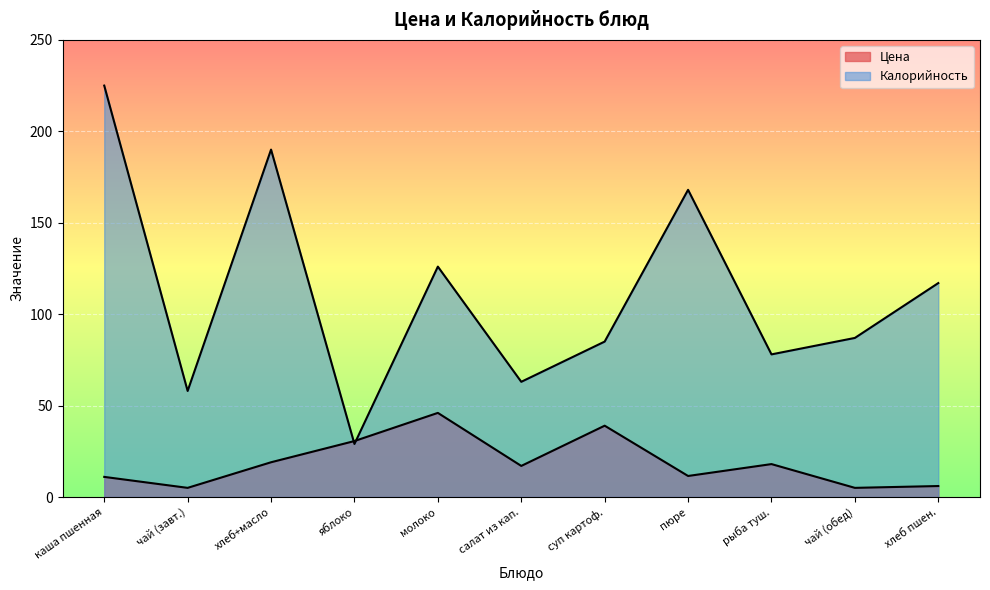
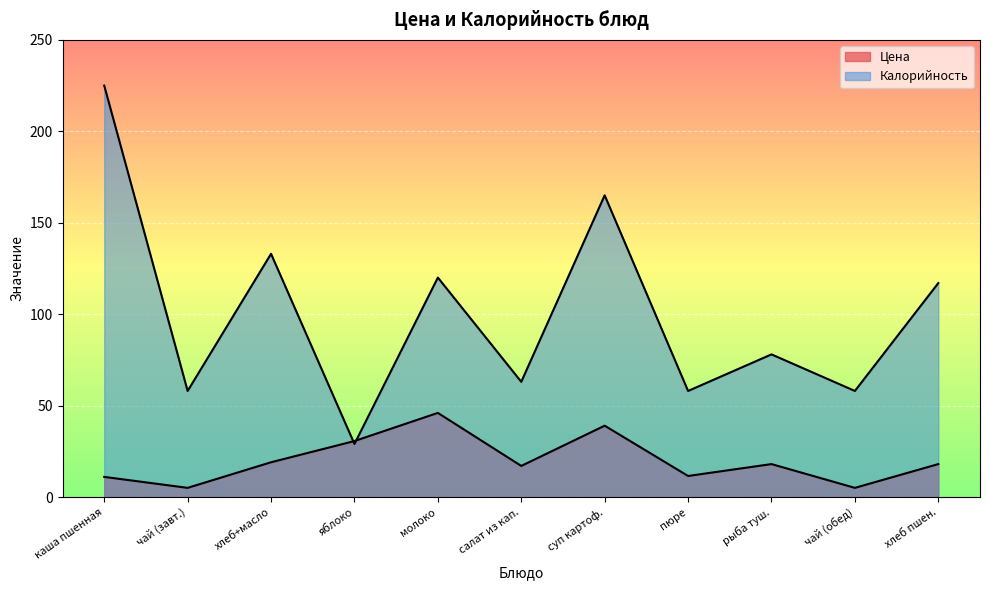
  {
    "Цена": {
      "каша пшенная": 11,
      "чай (завт.)": 5,
      "хлеб+масло": 19,
      "яблоко": 31,
      "молоко": 46,
      "салат из кап.": 17,
      "суп картоф.": 39,
      "пюре": 12,
      "рыба туш.": 18,
      "чай (обед)": 5,
-     "хлеб пшен.": 6
+     "хлеб пшен.": 18
    },
    "Калорийность": {
      "каша пшенная": 225,
      "чай (завт.)": 58,
-     "хлеб+масло": 190,
+     "хлеб+масло": 133,
      "яблоко": 29,
-     "молоко": 126,
+     "молоко": 120,
      "салат из кап.": 63,
-     "суп картоф.": 85,
-     "пюре": 168,
+     "суп картоф.": 165,
+     "пюре": 58,
      "рыба туш.": 78,
-     "чай (обед)": 87,
+     "чай (обед)": 58,
      "хлеб пшен.": 117
    }
  }
